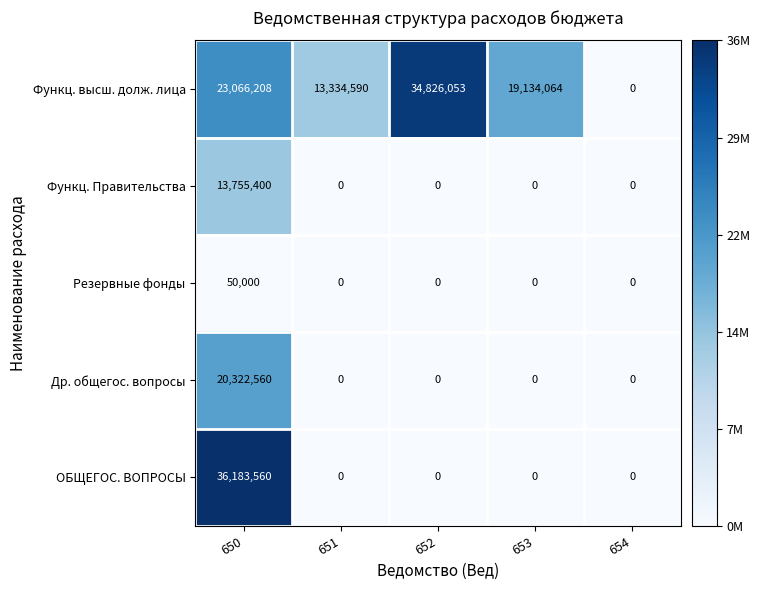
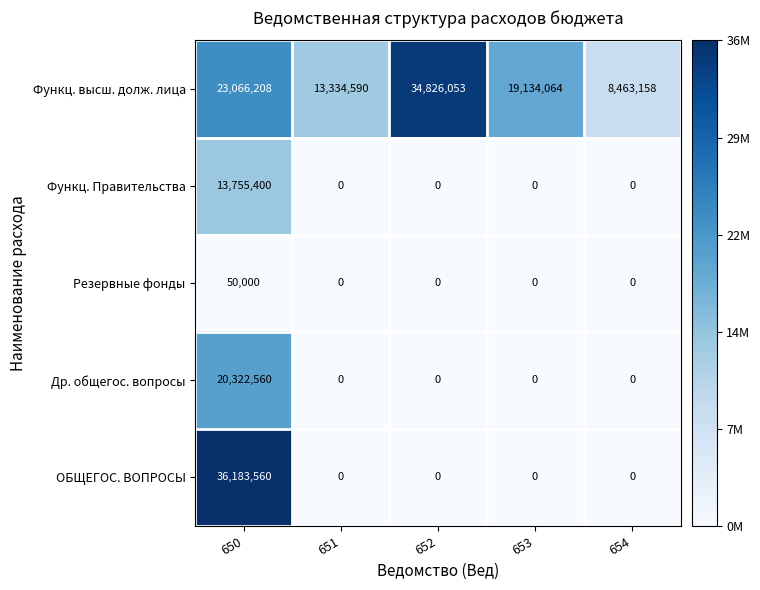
  {
    "Функц. высш. долж. лица": {
      "650": "23,066,208",
      "651": "13,334,590",
      "652": "34,826,053",
      "653": "19,134,064",
-     "654": "0"
+     "654": "8,463,158"
    },
    "Функц. Правительства": {
      "650": "13,755,400",
      "651": "0",
      "652": "0",
      "653": "0",
      "654": "0"
    },
    "Резервные фонды": {
      "650": "50,000",
      "651": "0",
      "652": "0",
      "653": "0",
      "654": "0"
    },
    "Др. общегос. вопросы": {
      "650": "20,322,560",
      "651": "0",
      "652": "0",
      "653": "0",
      "654": "0"
    },
    "ОБЩЕГОС. ВОПРОСЫ": {
      "650": "36,183,560",
      "651": "0",
      "652": "0",
      "653": "0",
      "654": "0"
    }
  }
